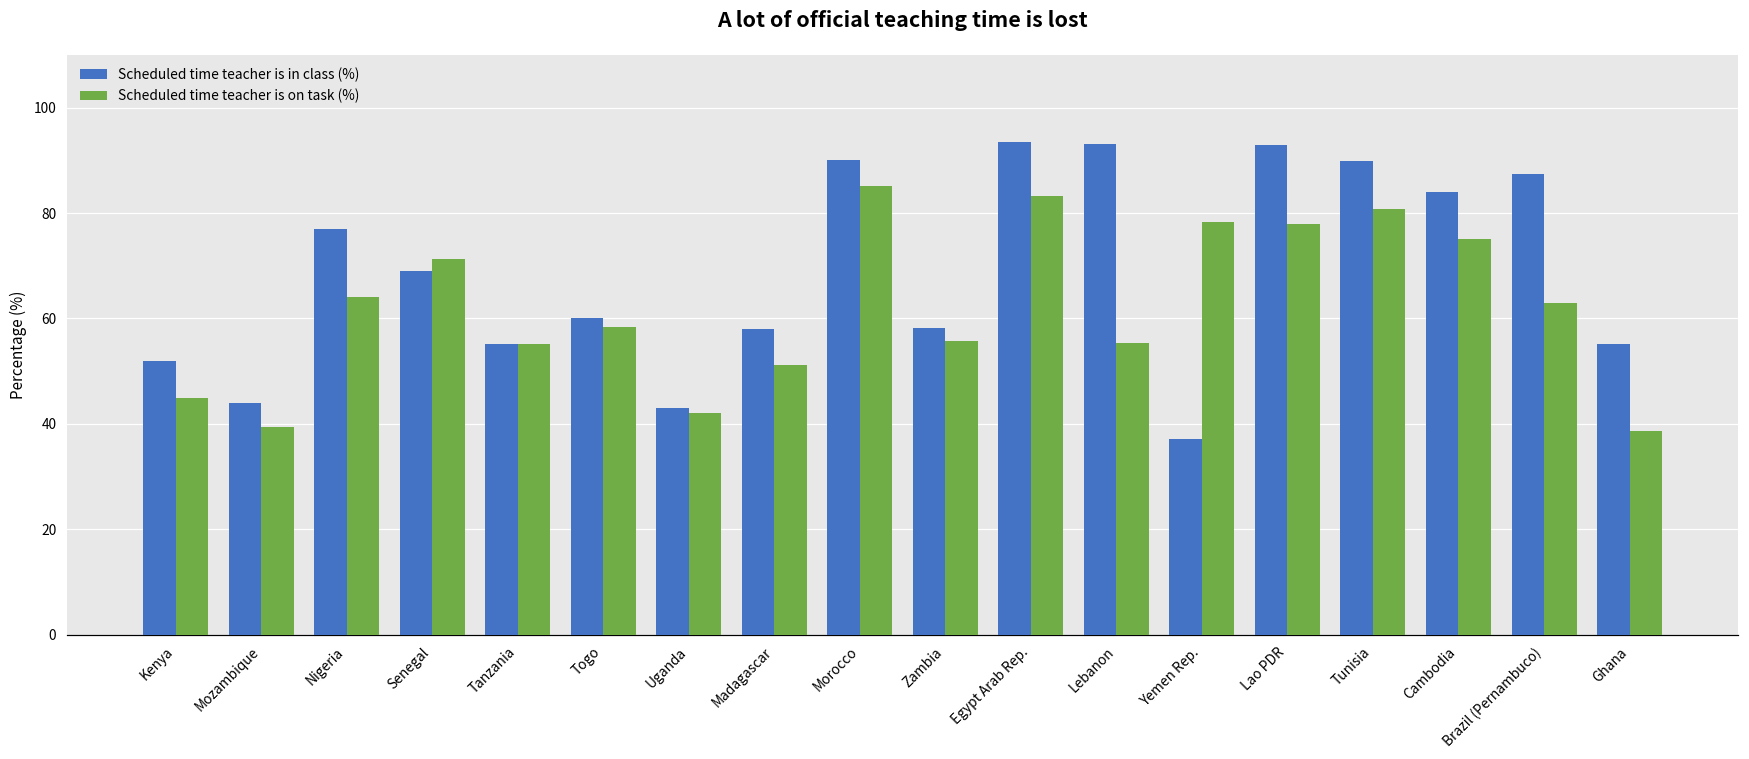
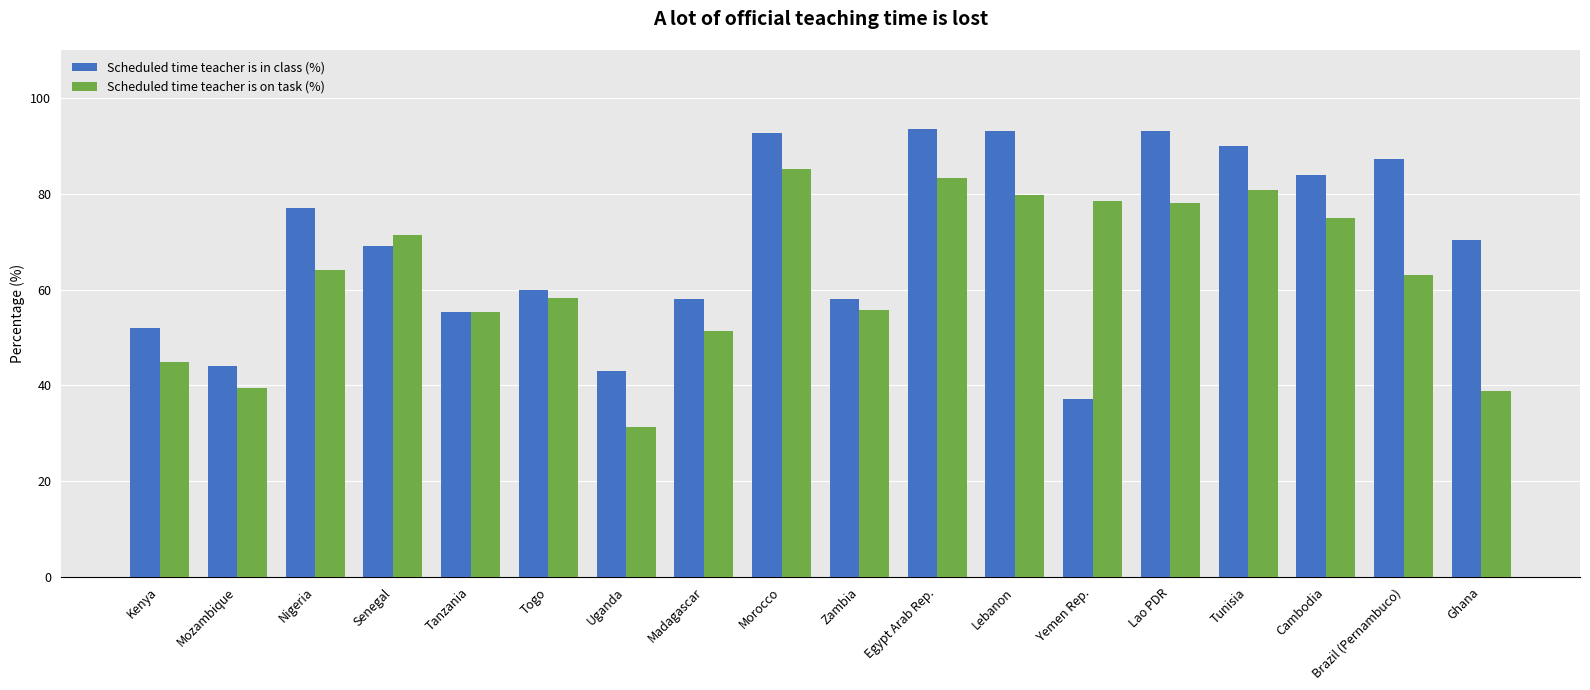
  {
    "Scheduled time teacher is in class (%)": {
      "Kenya": 52,
      "Mozambique": 44,
      "Nigeria": 77,
      "Senegal": 69,
      "Tanzania": 55,
      "Togo": 60,
      "Uganda": 43,
      "Madagascar": 58,
-     "Morocco": 90,
+     "Morocco": 93,
      "Zambia": 58,
      "Egypt Arab Rep.": 93,
      "Lebanon": 93,
      "Yemen Rep.": 37,
      "Lao PDR": 93,
      "Tunisia": 90,
      "Cambodia": 84,
      "Brazil (Pernambuco)": 87,
-     "Ghana": 55
+     "Ghana": 70
    },
    "Scheduled time teacher is on task (%)": {
      "Kenya": 45,
      "Mozambique": 39,
      "Nigeria": 64,
      "Senegal": 71,
      "Tanzania": 55,
      "Togo": 58,
-     "Uganda": 42,
+     "Uganda": 31,
      "Madagascar": 51,
      "Morocco": 85,
      "Zambia": 56,
      "Egypt Arab Rep.": 83,
-     "Lebanon": 55,
+     "Lebanon": 80,
      "Yemen Rep.": 78,
      "Lao PDR": 78,
      "Tunisia": 81,
      "Cambodia": 75,
      "Brazil (Pernambuco)": 63,
      "Ghana": 39
    }
  }
